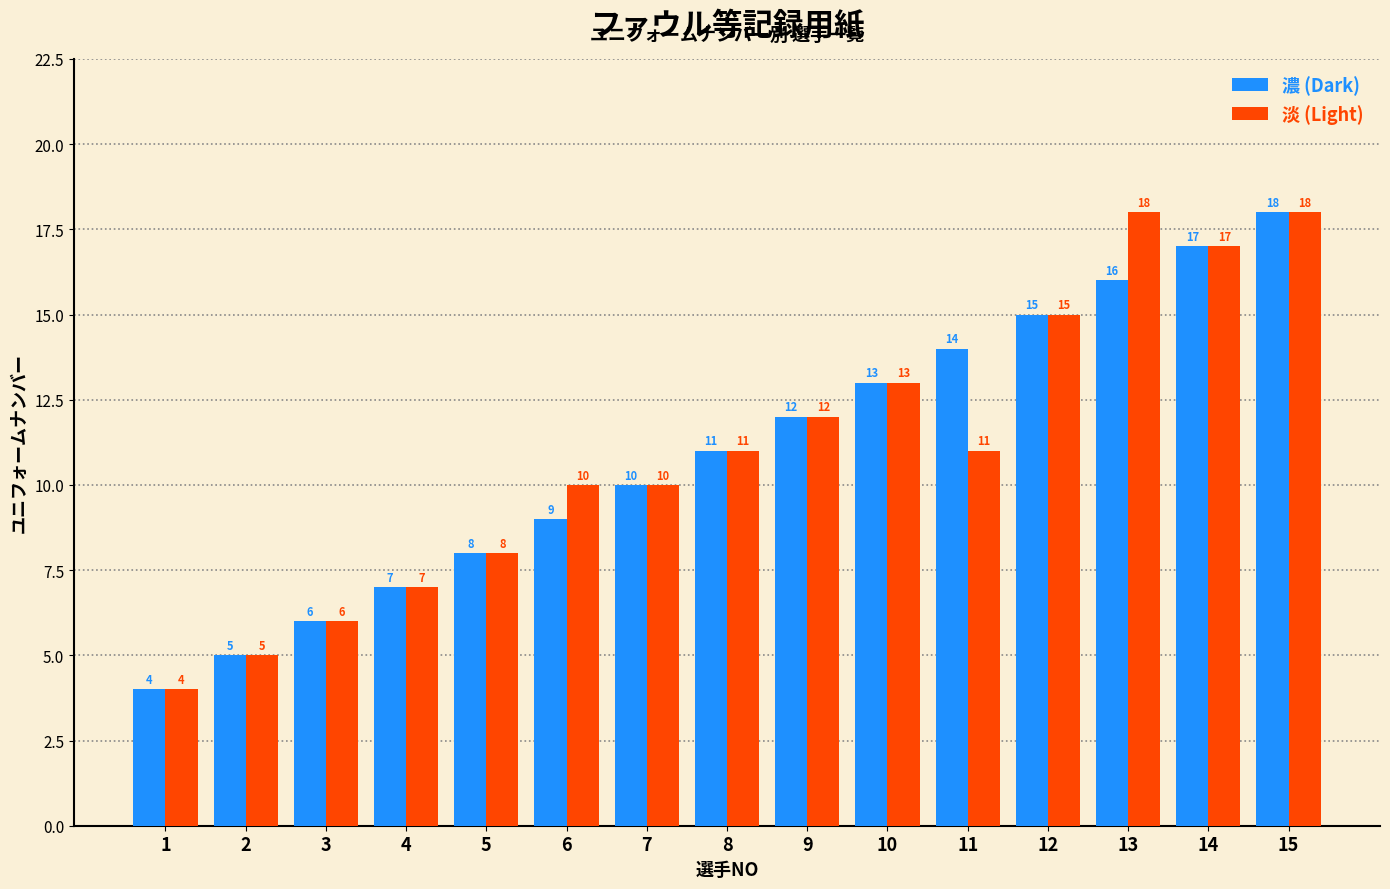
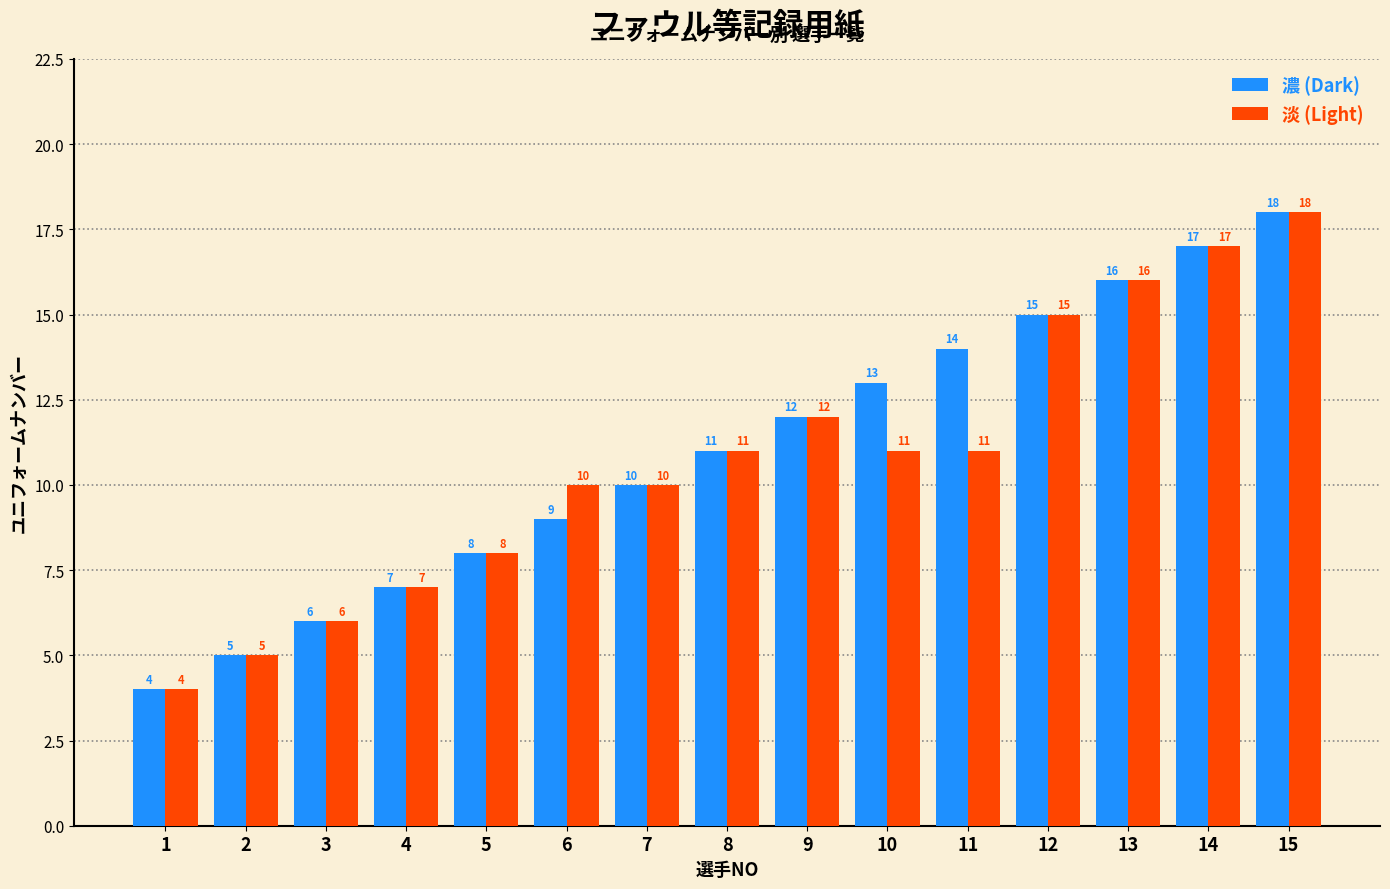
  {
    "濃 (Dark)": {
      "1": 4,
      "2": 5,
      "3": 6,
      "4": 7,
      "5": 8,
      "6": 9,
      "7": 10,
      "8": 11,
      "9": 12,
      "10": 13,
      "11": 14,
      "12": 15,
      "13": 16,
      "14": 17,
      "15": 18
    },
    "淡 (Light)": {
      "1": 4,
      "2": 5,
      "3": 6,
      "4": 7,
      "5": 8,
      "6": 10,
      "7": 10,
      "8": 11,
      "9": 12,
-     "10": 13,
+     "10": 11,
      "11": 11,
      "12": 15,
-     "13": 18,
+     "13": 16,
      "14": 17,
      "15": 18
    }
  }
